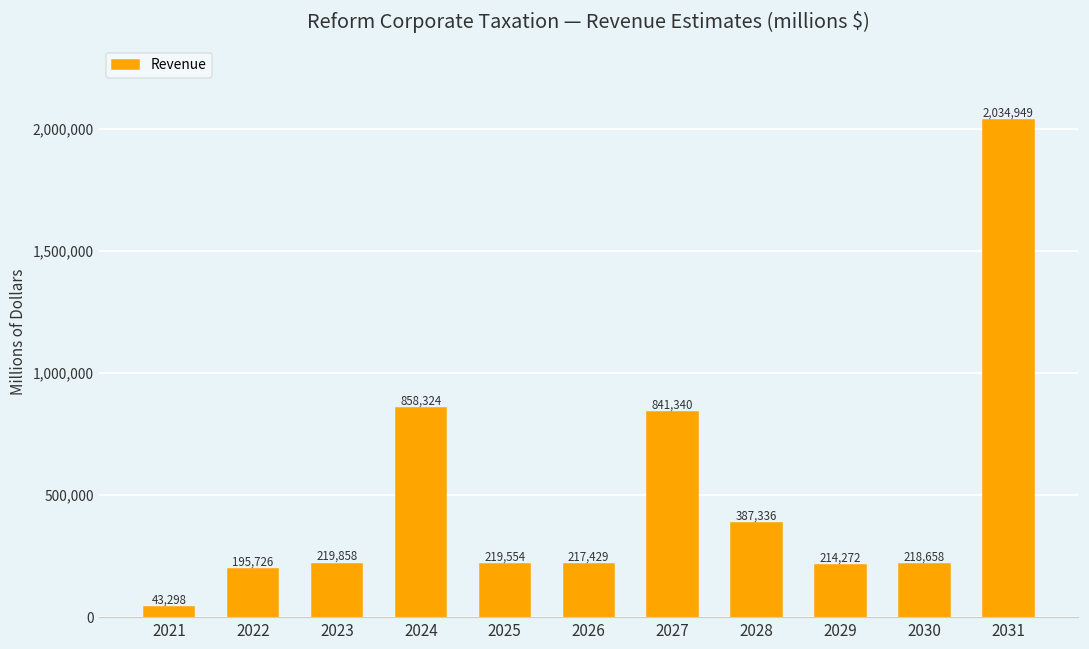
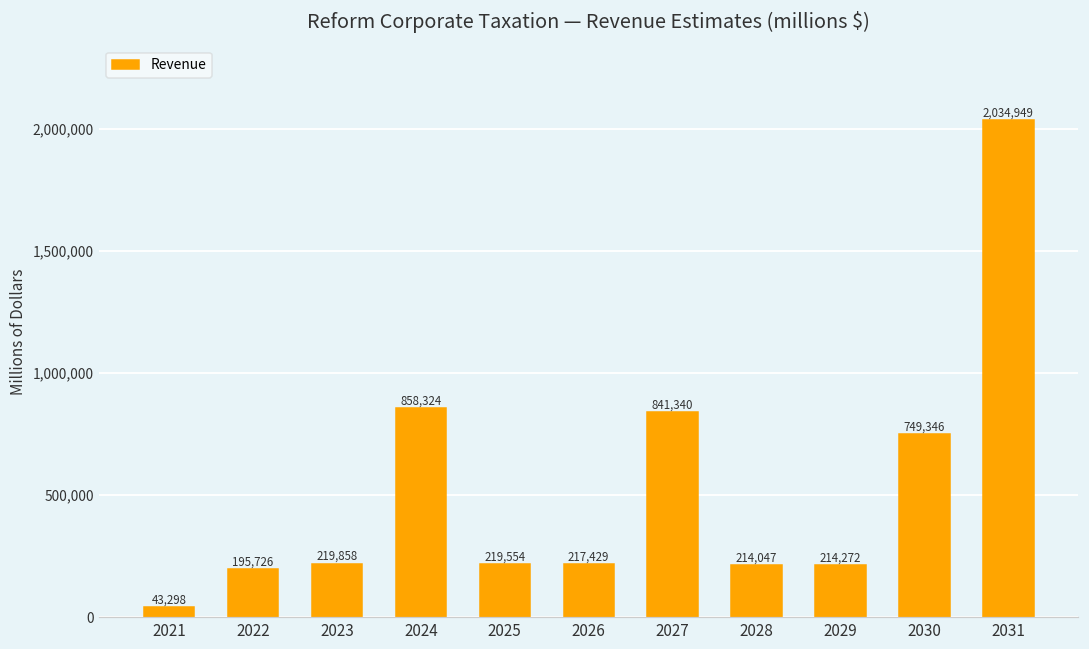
  {
    "2021": "43,298",
    "2022": "195,726",
    "2023": "219,858",
    "2024": "858,324",
    "2025": "219,554",
    "2026": "217,429",
    "2027": "841,340",
-   "2028": "387,336",
+   "2028": "214,047",
    "2029": "214,272",
-   "2030": "218,658",
+   "2030": "749,346",
    "2031": "2,034,949"
  }
